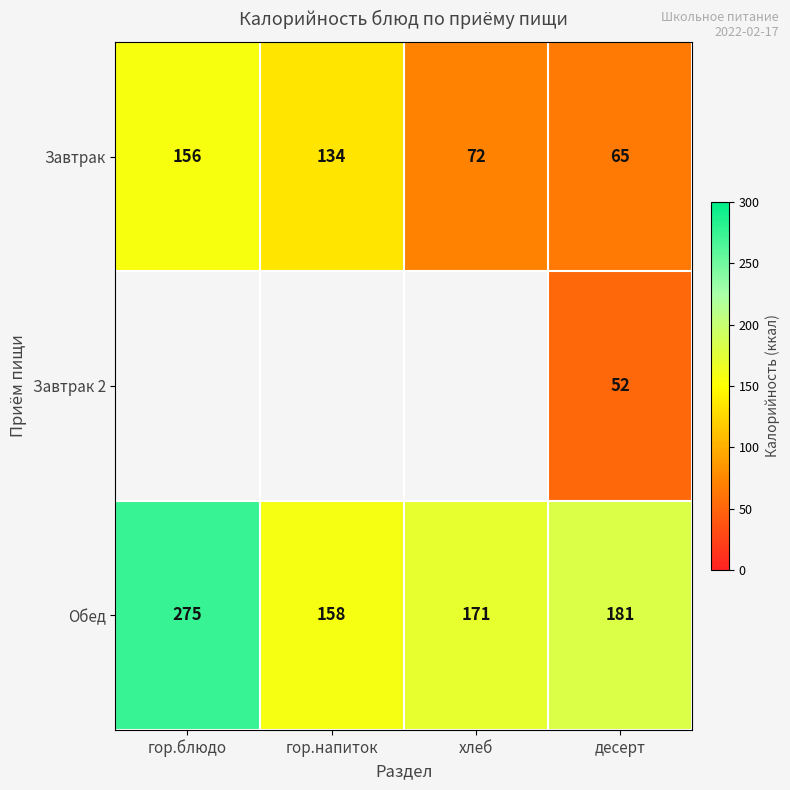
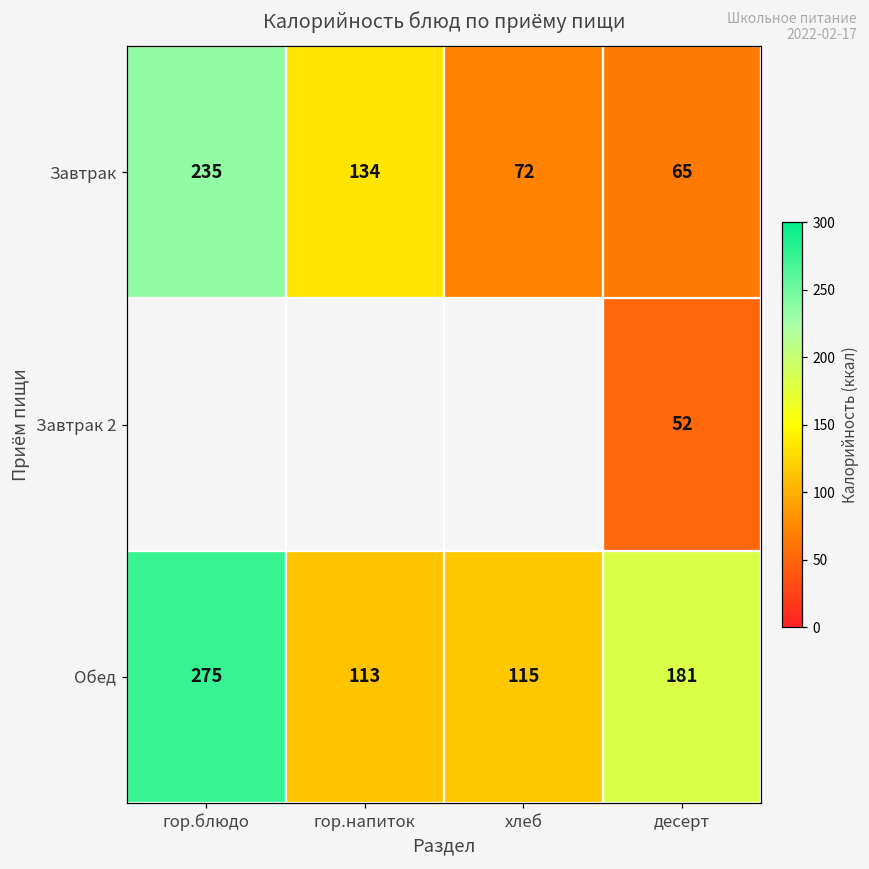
  {
    "Завтрак": {
-     "гор.блюдо": 156,
+     "гор.блюдо": 235,
      "гор.напиток": 134,
      "хлеб": 72,
      "десерт": 65
    },
    "Завтрак 2": {
      "десерт": 52
    },
    "Обед": {
      "гор.блюдо": 275,
-     "гор.напиток": 158,
-     "хлеб": 171,
+     "гор.напиток": 113,
+     "хлеб": 115,
      "десерт": 181
    }
  }
